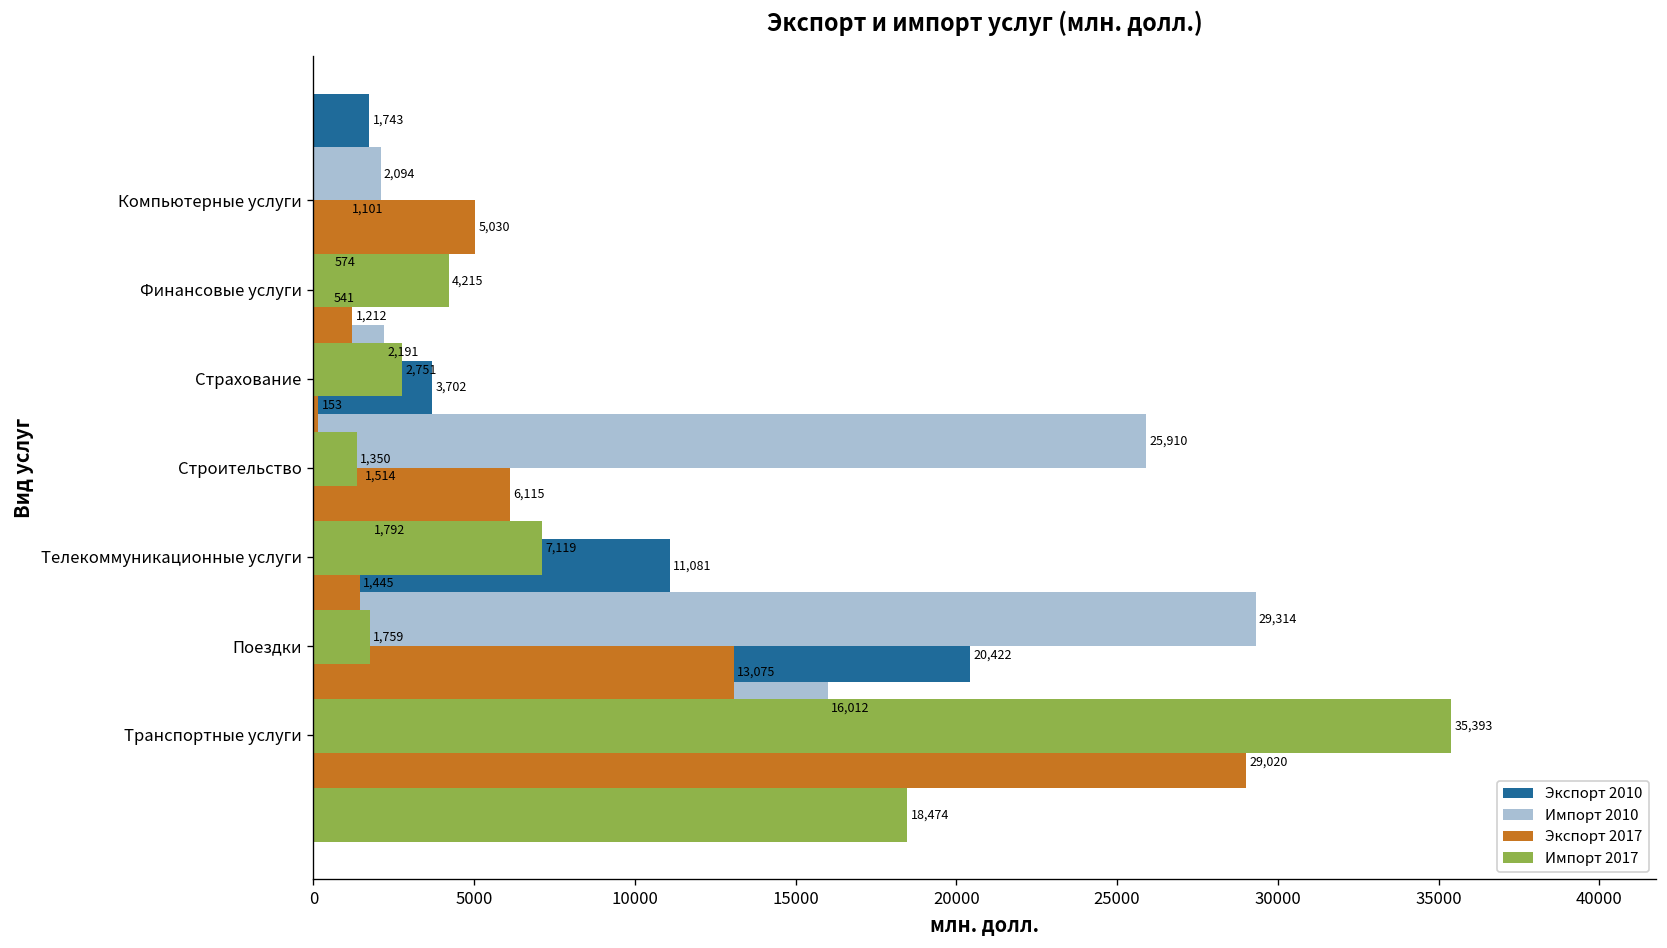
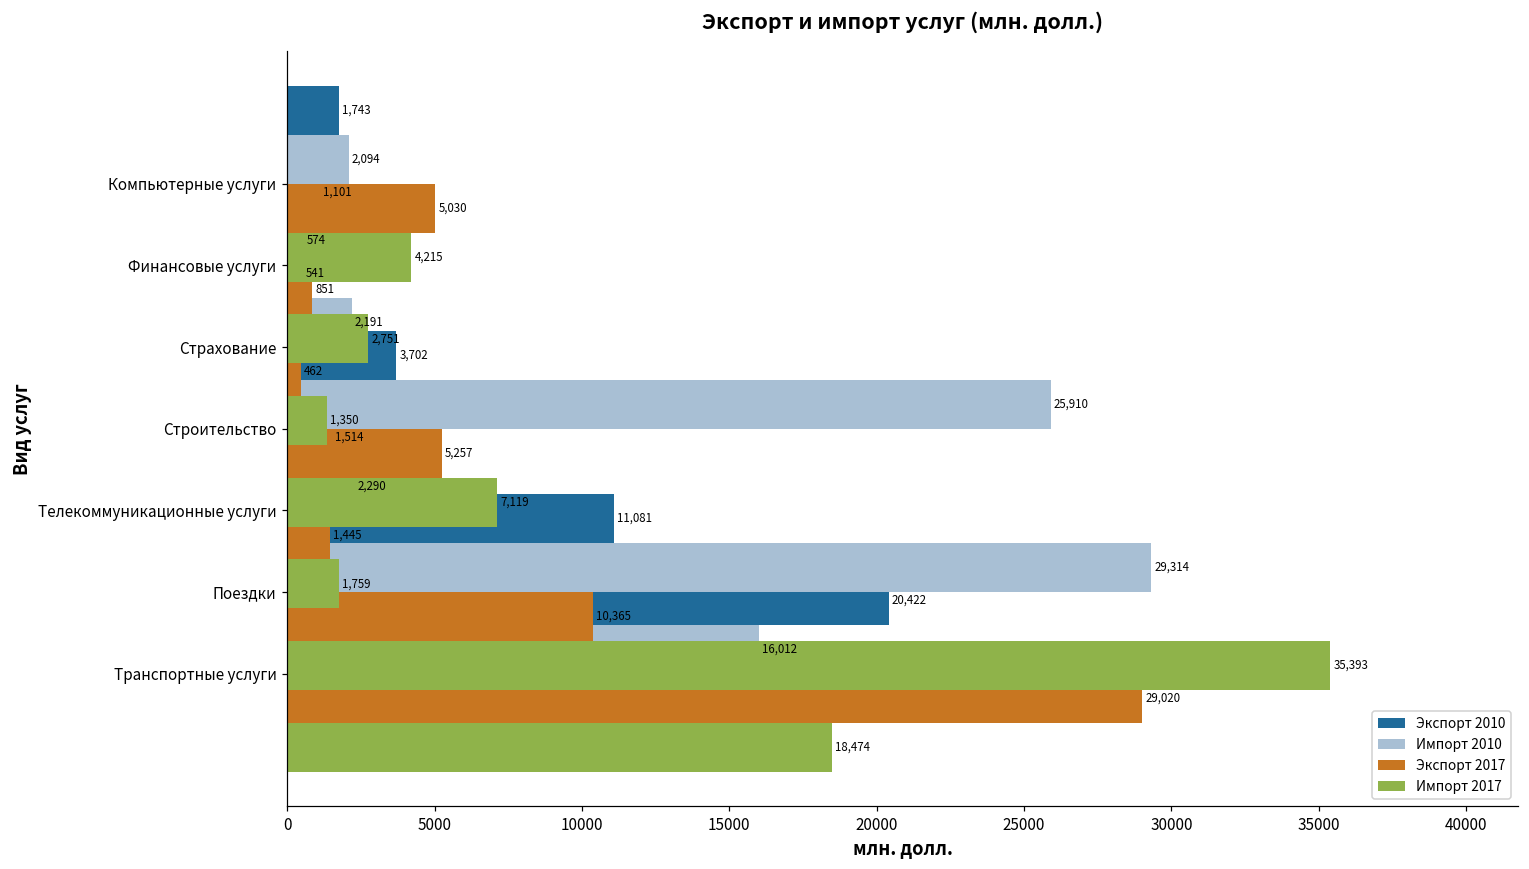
  {
    "Импорт 2010": {
      "Компьютерные услуги": "2,094",
      "Строительство": "25,910",
-     "Телекоммуникационные услуги": "1,792",
+     "Телекоммуникационные услуги": "2,290",
      "Поездки": "29,314"
    },
    "Экспорт 2017": {
      "Компьютерные услуги": "5,030",
-     "Финансовые услуги": "1,212",
-     "Страхование": "153",
-     "Строительство": "6,115",
-     "Поездки": "13,075",
+     "Финансовые услуги": "851",
+     "Страхование": "462",
+     "Строительство": "5,257",
+     "Поездки": "10,365",
      "Транспортные услуги": "29,020"
    }
  }
